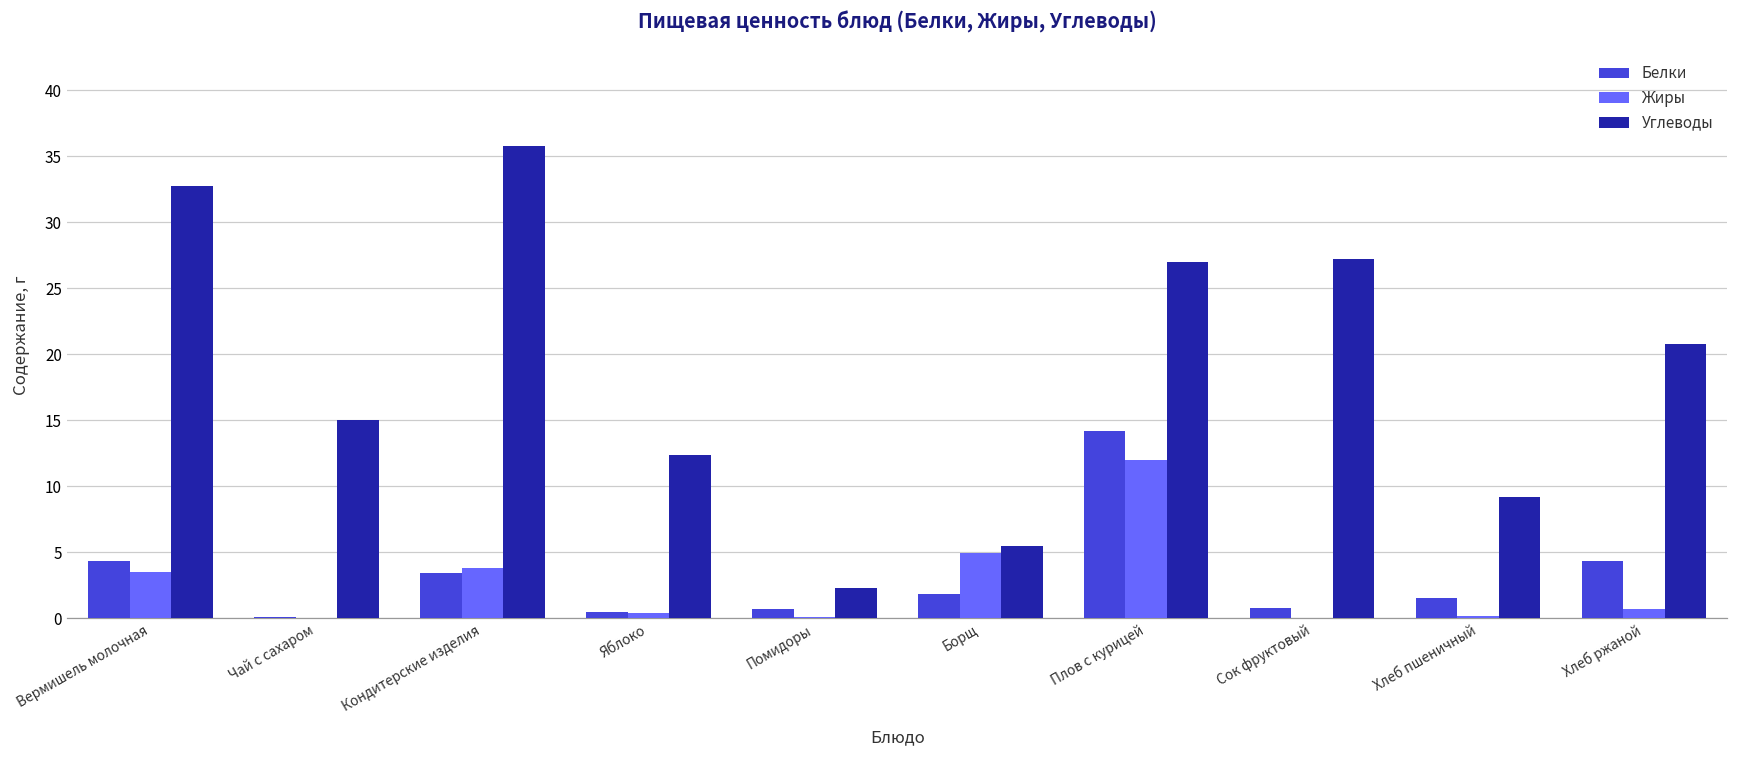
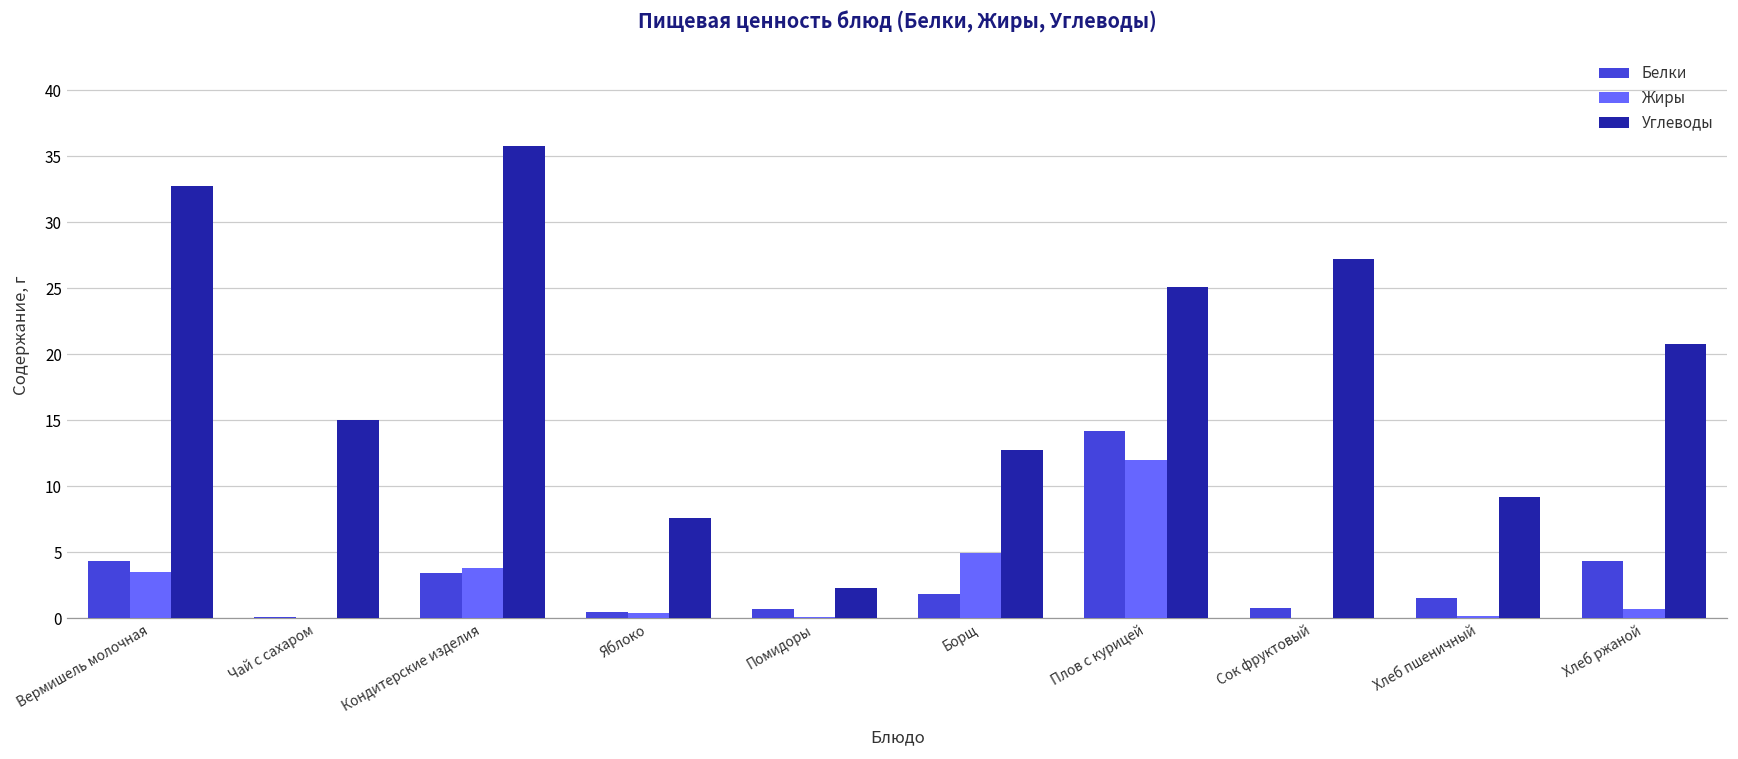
  {
    "Углеводы": {
      "Вермишель молочная": 32.7,
      "Чай с сахаром": 15.0,
      "Кондитерские изделия": 35.8,
-     "Яблоко": 12.4,
+     "Яблоко": 7.6,
      "Помидоры": 2.3,
-     "Борщ": 5.5,
-     "Плов с курицей": 27.0,
+     "Борщ": 12.7,
+     "Плов с курицей": 25.1,
      "Сок фруктовый": 27.2,
      "Хлеб пшеничный": 9.2,
      "Хлеб ржаной": 20.8
    }
  }
